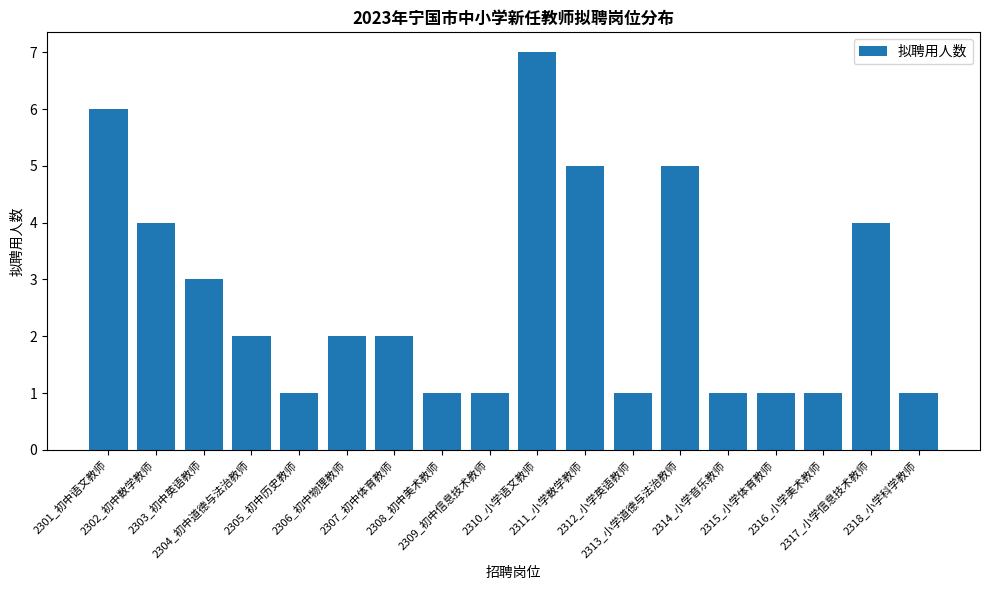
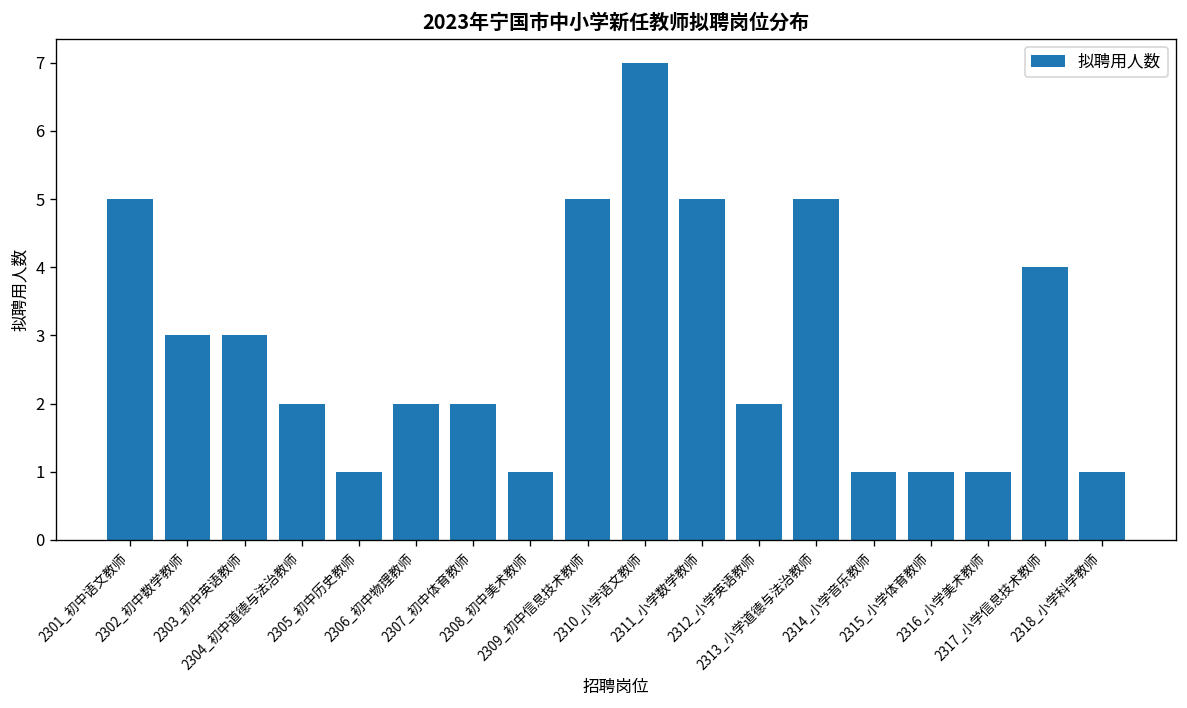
  {
-   "2301_初中语文教师": 6,
-   "2302_初中数学教师": 4,
+   "2301_初中语文教师": 5,
+   "2302_初中数学教师": 3,
    "2303_初中英语教师": 3,
    "2304_初中道德与法治教师": 2,
    "2305_初中历史教师": 1,
    "2306_初中物理教师": 2,
    "2307_初中体育教师": 2,
    "2308_初中美术教师": 1,
-   "2309_初中信息技术教师": 1,
+   "2309_初中信息技术教师": 5,
    "2310_小学语文教师": 7,
    "2311_小学数学教师": 5,
-   "2312_小学英语教师": 1,
+   "2312_小学英语教师": 2,
    "2313_小学道德与法治教师": 5,
    "2314_小学音乐教师": 1,
    "2315_小学体育教师": 1,
    "2316_小学美术教师": 1,
    "2317_小学信息技术教师": 4,
    "2318_小学科学教师": 1
  }
